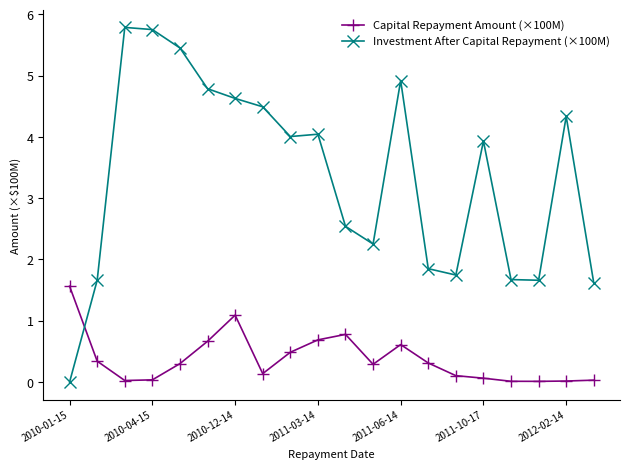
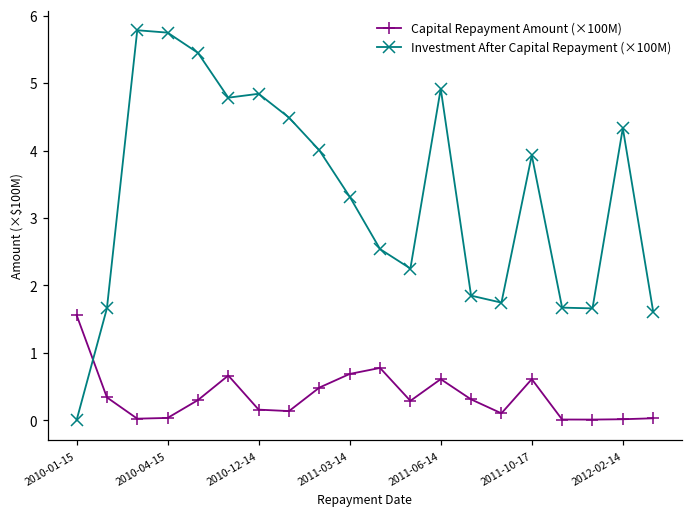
  {
    "Capital Repayment Amount (×100M)": {
      "2010-01-15": 1.6,
      "2010-04-15": 0.0,
-     "2010-12-14": 1.1,
+     "2010-12-14": 0.2,
      "2011-03-14": 0.7,
      "2011-06-14": 0.6,
-     "2011-10-17": 0.1,
+     "2011-10-17": 0.6,
      "2012-02-14": 0.0
    },
    "Investment After Capital Repayment (×100M)": {
      "2010-01-15": 0.0,
      "2010-04-15": 5.7,
-     "2010-12-14": 4.6,
-     "2011-03-14": 4.0,
+     "2010-12-14": 4.8,
+     "2011-03-14": 3.3,
      "2011-06-14": 4.9,
      "2011-10-17": 3.9,
      "2012-02-14": 4.3
    }
  }
